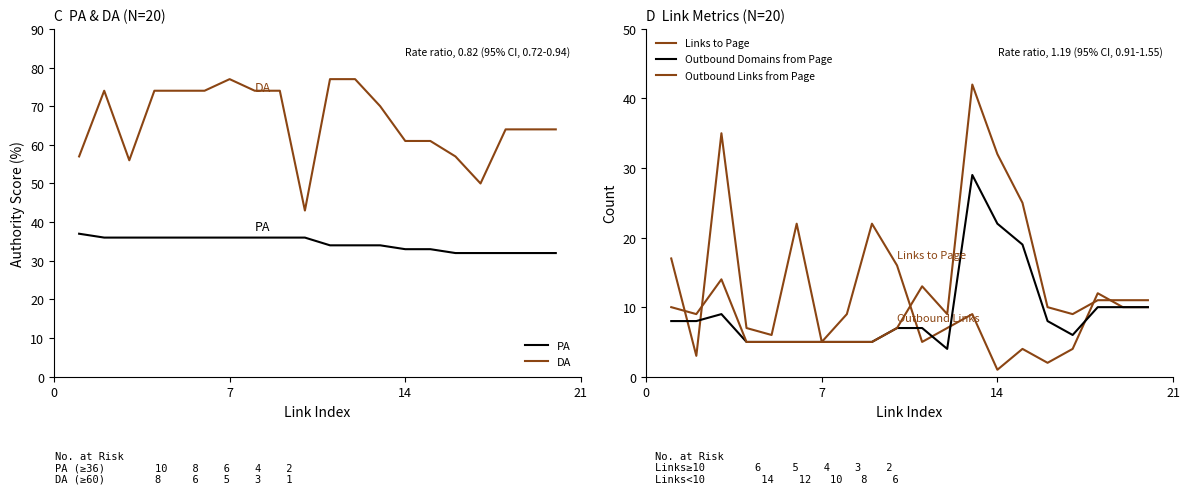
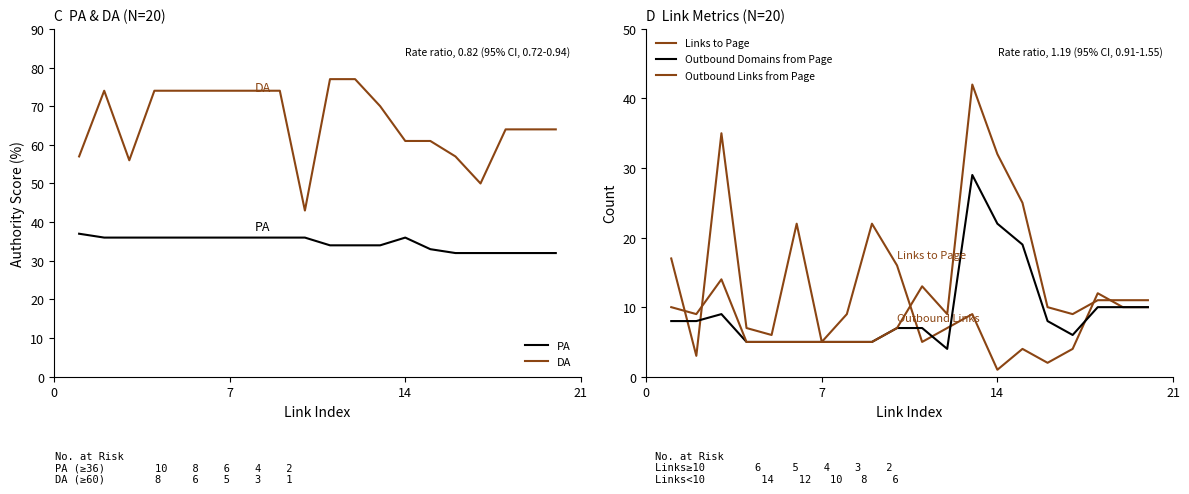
  {
    "C PA & DA (N=20)": {
      "PA": {
        "7": 36,
-       "14": 33
+       "14": 36
      },
      "DA": {
-       "7": 77,
+       "7": 74,
        "14": 61
      }
    },
    "D Link Metrics (N=20)": {
      "Outbound Domains from Page": {
        "14": 22
      }
    }
  }
